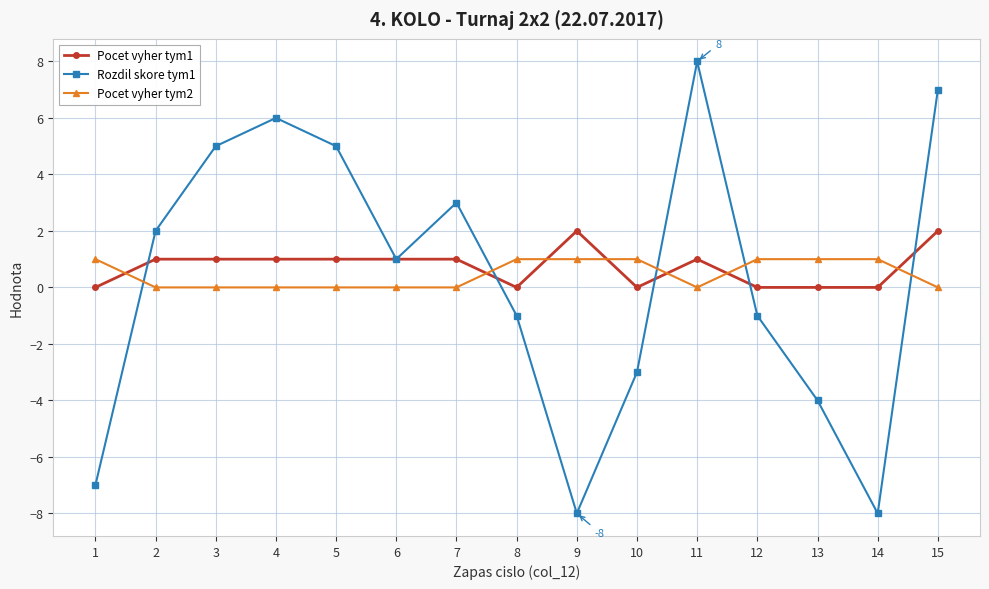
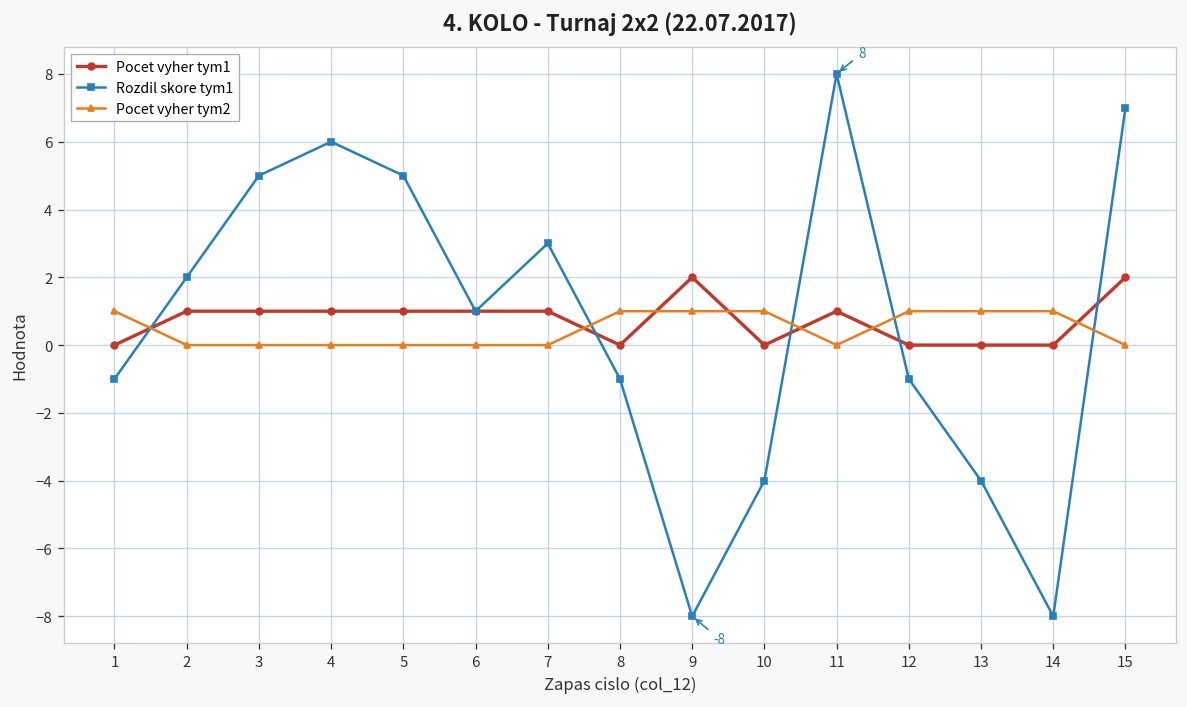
  {
    "Pocet vyher tym1": {
      "1": 0,
      "2": 1,
      "3": 1,
      "4": 1,
      "5": 1,
      "7": 1,
      "8": 0,
      "9": 2,
      "10": 0,
      "11": 1,
      "12": 0,
      "13": 0,
      "14": 0,
      "15": 2
    },
    "Rozdil skore tym1": {
-     "1": -7,
+     "1": -1,
      "2": 2,
      "3": 5,
      "4": 6,
      "5": 5,
      "7": 3,
      "8": -1,
-     "10": -3,
+     "10": -4,
      "12": -1,
      "13": -4,
      "14": -8,
      "15": 7
    },
    "Pocet vyher tym2": {
      "1": 1,
      "2": 0,
      "3": 0,
      "4": 0,
      "5": 0,
      "6": 0,
      "7": 0,
      "8": 1,
      "9": 1,
      "10": 1,
      "11": 0,
      "12": 1,
      "13": 1,
      "14": 1,
      "15": 0
    }
  }
